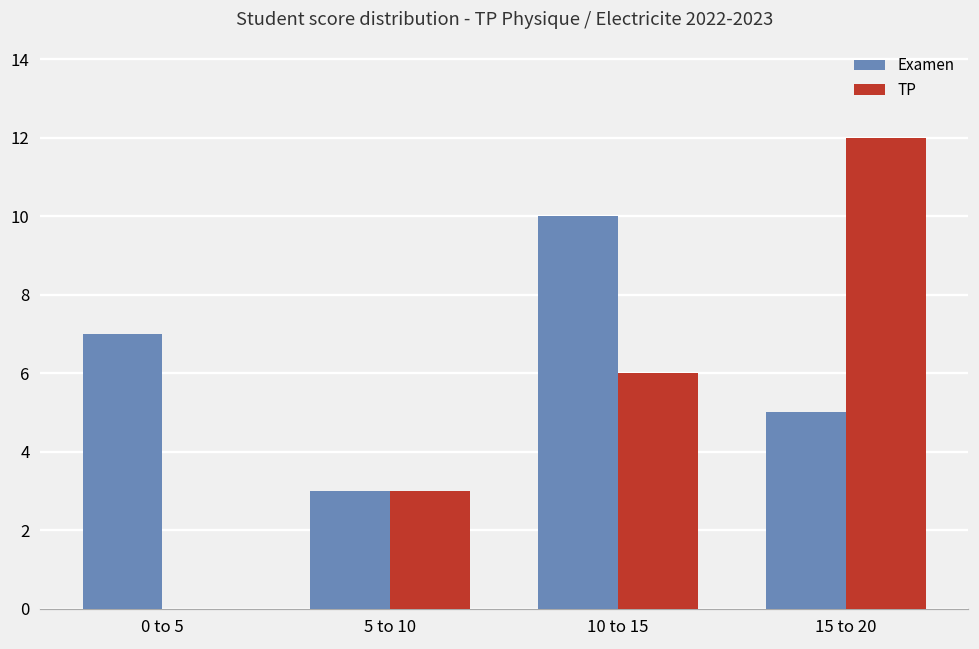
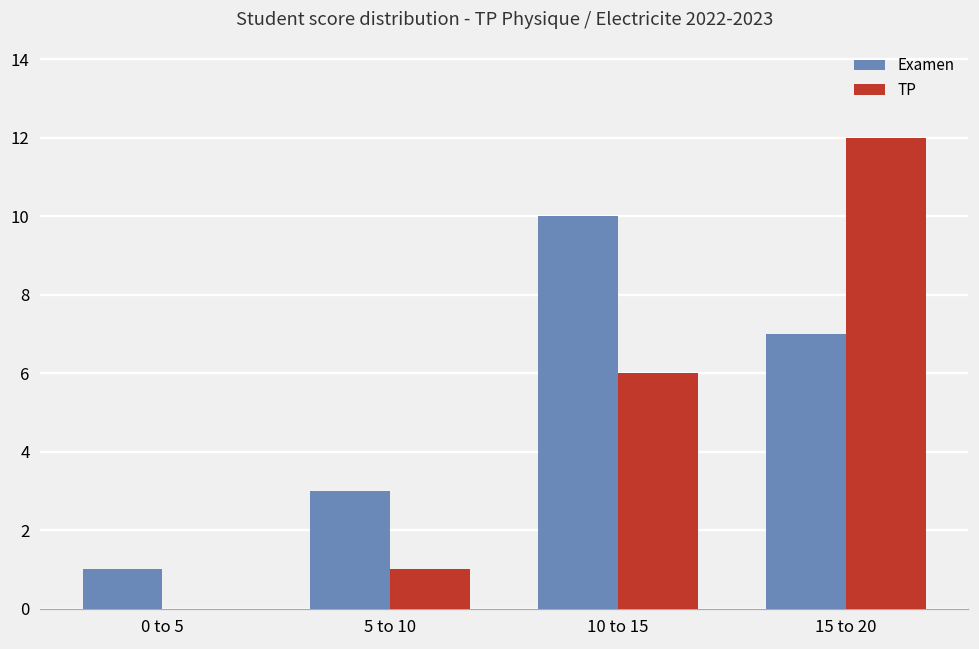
  {
    "Examen": {
-     "0 to 5": 7,
+     "0 to 5": 1,
      "5 to 10": 3,
      "10 to 15": 10,
-     "15 to 20": 5
+     "15 to 20": 7
    },
    "TP": {
      "0 to 5": 0,
-     "5 to 10": 3,
+     "5 to 10": 1,
      "10 to 15": 6,
      "15 to 20": 12
    }
  }
